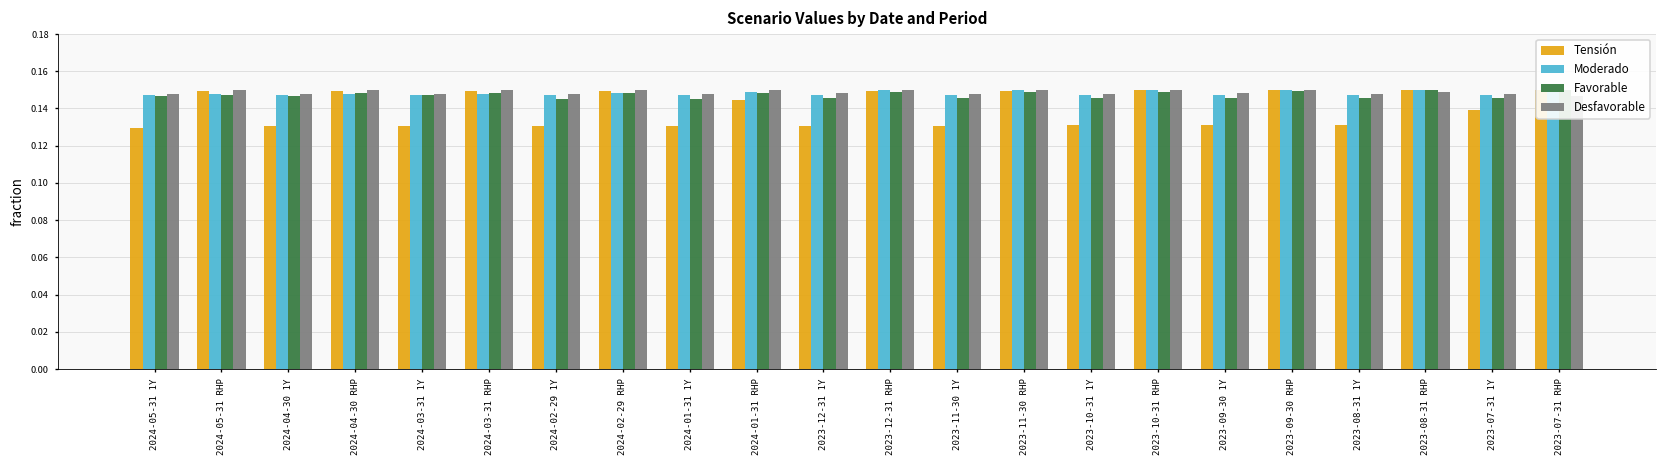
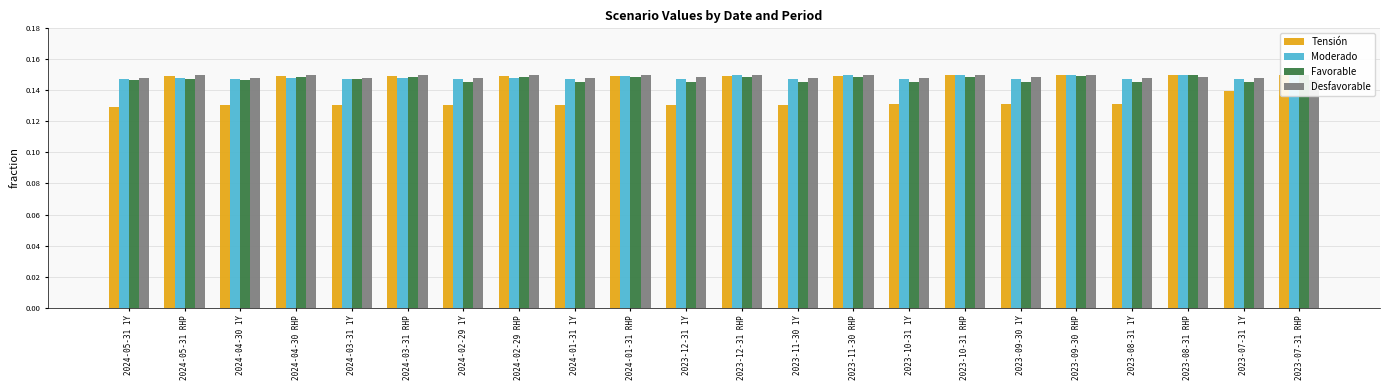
  {
    "Tensión": {
      "2024-05-31 1Y": 0.130,
      "2024-05-31 RHP": 0.149,
      "2024-04-30 1Y": 0.130,
      "2024-04-30 RHP": 0.150,
      "2024-03-31 1Y": 0.130,
      "2024-03-31 RHP": 0.150,
      "2024-02-29 1Y": 0.131,
      "2024-02-29 RHP": 0.150,
      "2024-01-31 1Y": 0.131,
-     "2024-01-31 RHP": 0.144,
+     "2024-01-31 RHP": 0.150,
      "2023-12-31 1Y": 0.131,
      "2023-12-31 RHP": 0.150,
      "2023-11-30 1Y": 0.131,
      "2023-11-30 RHP": 0.150,
      "2023-10-31 1Y": 0.131,
      "2023-10-31 RHP": 0.150,
      "2023-09-30 1Y": 0.131,
      "2023-09-30 RHP": 0.150,
      "2023-08-31 1Y": 0.131,
      "2023-08-31 RHP": 0.150,
      "2023-07-31 1Y": 0.139
    },
    "Moderado": {
      "2024-05-31 1Y": 0.147,
      "2024-05-31 RHP": 0.148,
      "2024-04-30 1Y": 0.147,
      "2024-04-30 RHP": 0.148,
      "2024-03-31 1Y": 0.147,
      "2024-03-31 RHP": 0.148,
      "2024-02-29 1Y": 0.147,
      "2024-02-29 RHP": 0.148,
      "2024-01-31 1Y": 0.147,
      "2024-01-31 RHP": 0.149,
      "2023-12-31 1Y": 0.147,
      "2023-12-31 RHP": 0.150,
      "2023-11-30 1Y": 0.147,
      "2023-11-30 RHP": 0.150,
      "2023-10-31 1Y": 0.147,
      "2023-10-31 RHP": 0.150,
      "2023-09-30 1Y": 0.147,
      "2023-09-30 RHP": 0.150,
      "2023-08-31 1Y": 0.147,
      "2023-08-31 RHP": 0.150,
      "2023-07-31 1Y": 0.147
    },
    "Favorable": {
      "2024-05-31 1Y": 0.147,
      "2024-05-31 RHP": 0.147,
      "2024-04-30 1Y": 0.147,
      "2024-04-30 RHP": 0.148,
      "2024-03-31 1Y": 0.147,
      "2024-03-31 RHP": 0.148,
      "2024-02-29 1Y": 0.145,
      "2024-02-29 RHP": 0.148,
      "2024-01-31 1Y": 0.145,
      "2024-01-31 RHP": 0.148,
      "2023-12-31 1Y": 0.145,
      "2023-12-31 RHP": 0.149,
      "2023-11-30 1Y": 0.145,
      "2023-11-30 RHP": 0.149,
      "2023-10-31 1Y": 0.145,
      "2023-10-31 RHP": 0.149,
      "2023-09-30 1Y": 0.145,
      "2023-09-30 RHP": 0.149,
      "2023-08-31 1Y": 0.145,
      "2023-08-31 RHP": 0.150,
      "2023-07-31 1Y": 0.145
    },
    "Desfavorable": {
      "2024-05-31 1Y": 0.148,
      "2024-05-31 RHP": 0.150,
      "2024-04-30 1Y": 0.148,
      "2024-04-30 RHP": 0.150,
      "2024-03-31 1Y": 0.148,
      "2024-03-31 RHP": 0.150,
      "2024-02-29 1Y": 0.148,
      "2024-02-29 RHP": 0.150,
      "2024-01-31 1Y": 0.148,
      "2024-01-31 RHP": 0.150,
      "2023-12-31 1Y": 0.148,
      "2023-12-31 RHP": 0.150,
      "2023-11-30 1Y": 0.148,
      "2023-11-30 RHP": 0.150,
      "2023-10-31 1Y": 0.148,
      "2023-10-31 RHP": 0.150,
      "2023-09-30 1Y": 0.148,
      "2023-09-30 RHP": 0.150,
      "2023-08-31 1Y": 0.148,
      "2023-08-31 RHP": 0.149,
      "2023-07-31 1Y": 0.148
    }
  }
